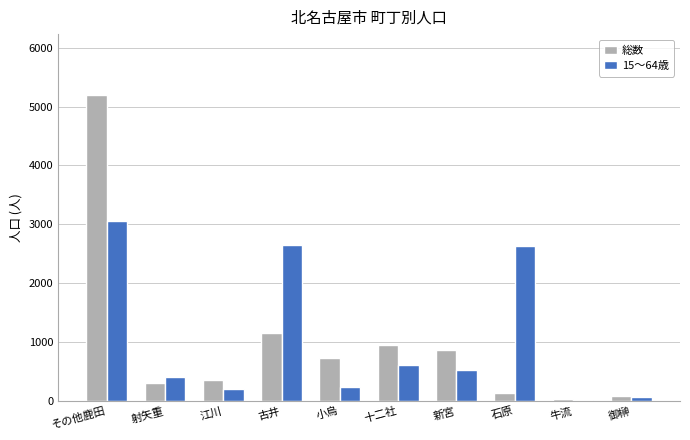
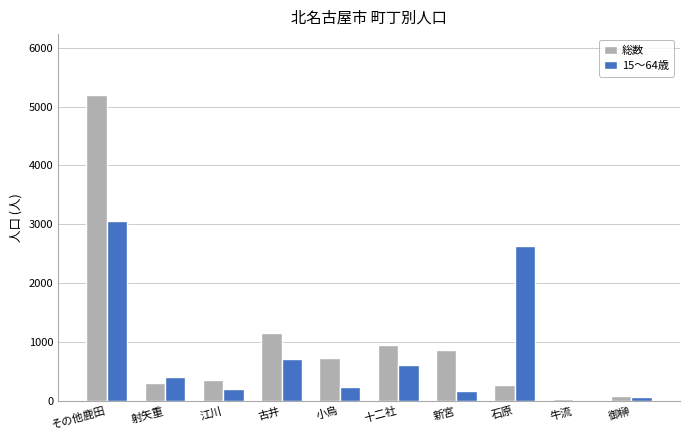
  {
    "総数": {
      "その他鹿田": 5200,
      "射矢重": 300,
      "江川": 400,
      "古井": 1200,
      "小烏": 700,
      "十二社": 1000,
      "新宮": 900,
-     "石原": 100,
+     "石原": 300,
      "御榊": 100
    },
    "15～64歳": {
      "その他鹿田": 3100,
      "射矢重": 400,
      "江川": 200,
-     "古井": 2600,
+     "古井": 700,
      "小烏": 200,
      "十二社": 600,
-     "新宮": 500,
+     "新宮": 200,
      "石原": 2600,
      "御榊": 100
    }
  }
